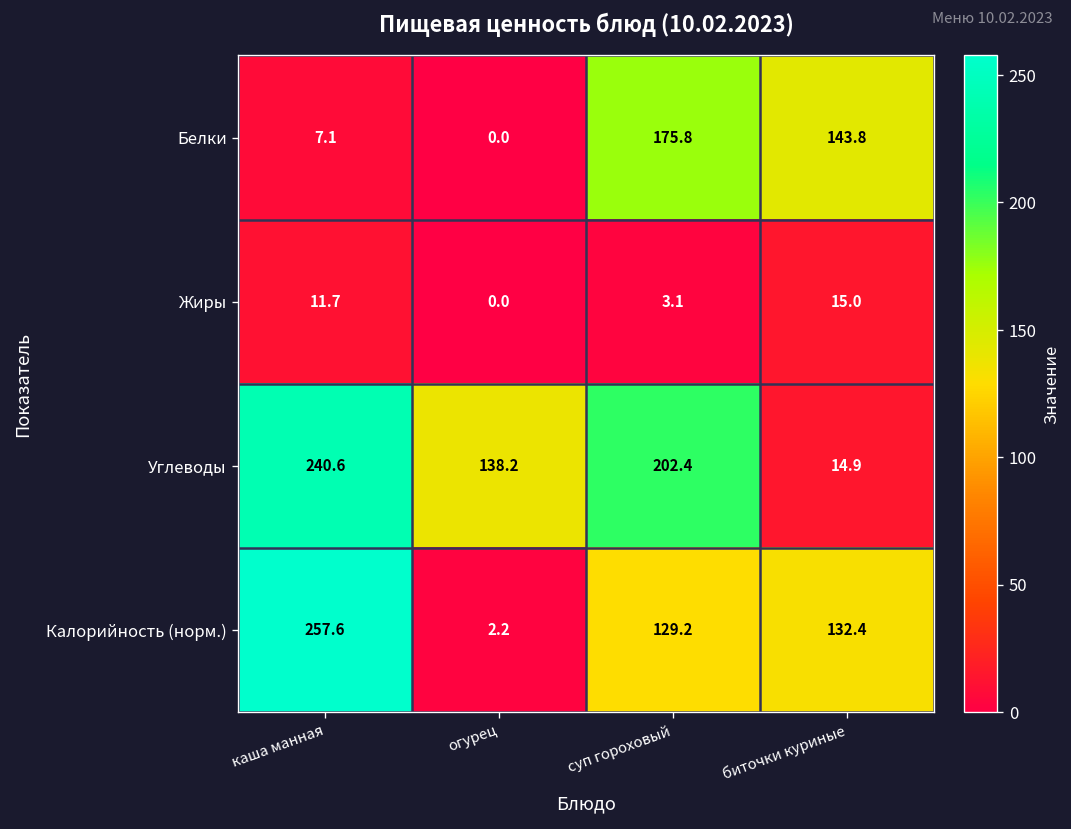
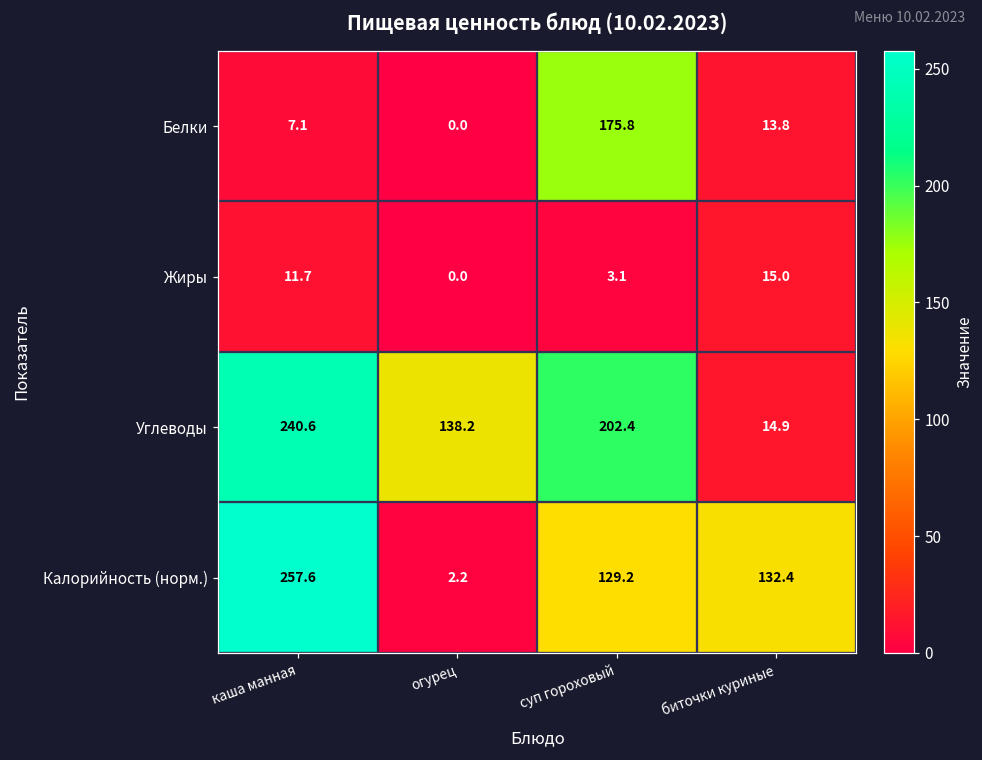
  {
    "Белки": {
      "каша манная": 7.1,
      "огурец": 0.0,
      "суп гороховый": 175.8,
-     "биточки куриные": 143.8
+     "биточки куриные": 13.8
    },
    "Жиры": {
      "каша манная": 11.7,
      "огурец": 0.0,
      "суп гороховый": 3.1,
      "биточки куриные": 15.0
    },
    "Углеводы": {
      "каша манная": 240.6,
      "огурец": 138.2,
      "суп гороховый": 202.4,
      "биточки куриные": 14.9
    },
    "Калорийность (норм.)": {
      "каша манная": 257.6,
      "огурец": 2.2,
      "суп гороховый": 129.2,
      "биточки куриные": 132.4
    }
  }
